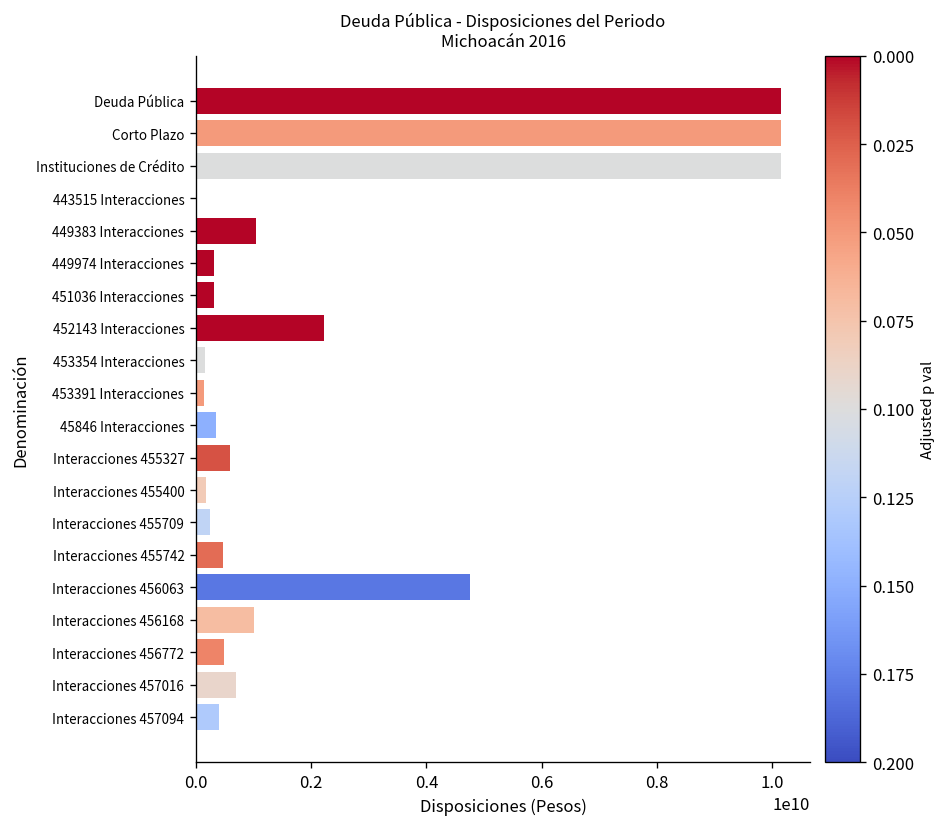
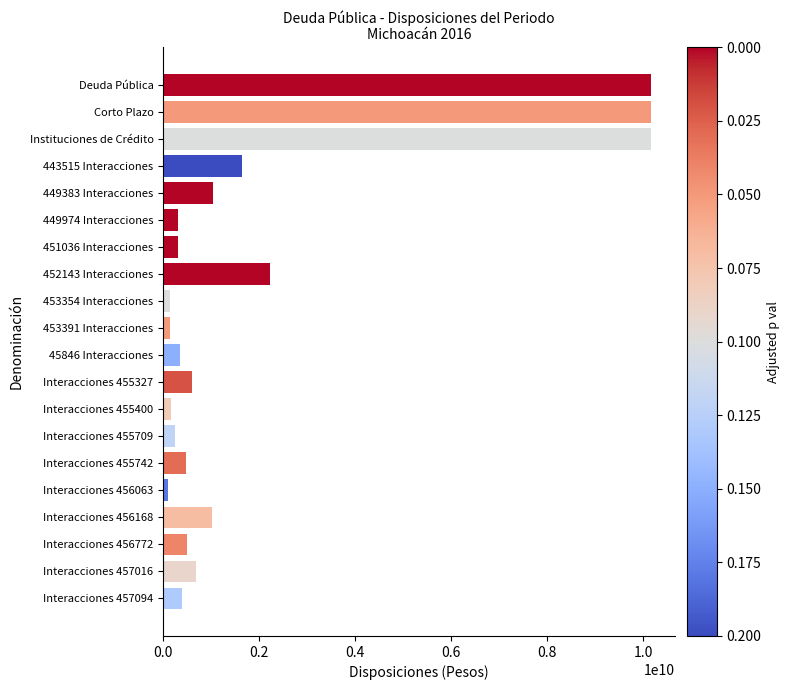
  {
    "Deuda Pública": 10200000000,
    "Corto Plazo": 10200000000,
    "Instituciones de Crédito": 10200000000,
-   "443515 Interacciones": 0,
+   "443515 Interacciones": 1600000000,
    "449383 Interacciones": 1000000000,
    "449974 Interacciones": 300000000,
    "451036 Interacciones": 300000000,
    "452143 Interacciones": 2200000000,
    "453354 Interacciones": 200000000,
    "453391 Interacciones": 100000000,
    "45846 Interacciones": 400000000,
    "Interacciones 455327": 600000000,
    "Interacciones 455400": 200000000,
    "Interacciones 455709": 200000000,
    "Interacciones 455742": 500000000,
-   "Interacciones 456063": 4800000000,
+   "Interacciones 456063": 100000000,
    "Interacciones 456168": 1000000000,
    "Interacciones 456772": 500000000,
    "Interacciones 457016": 700000000,
    "Interacciones 457094": 400000000
  }
